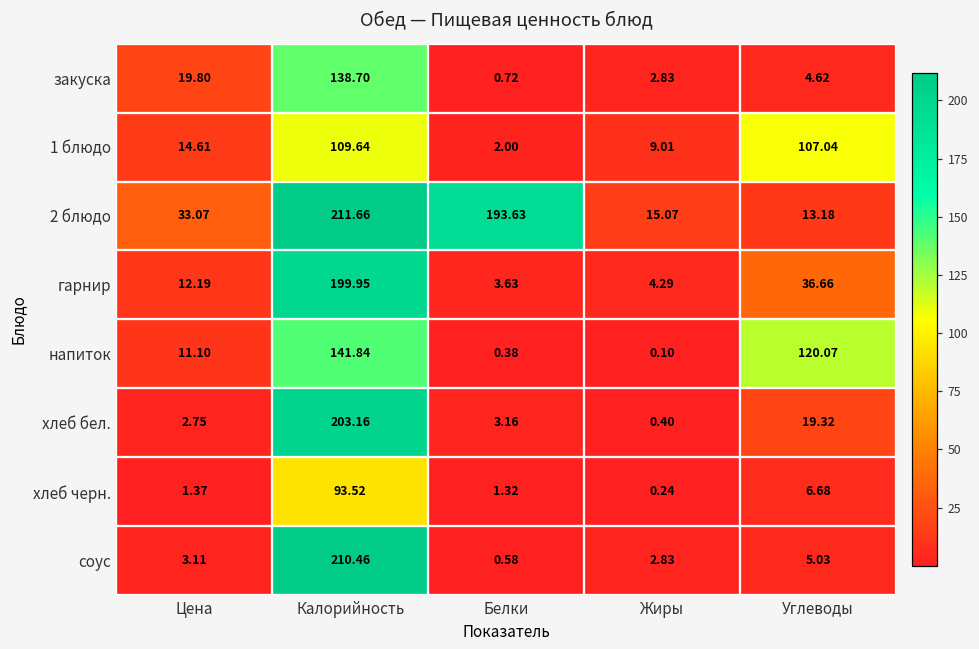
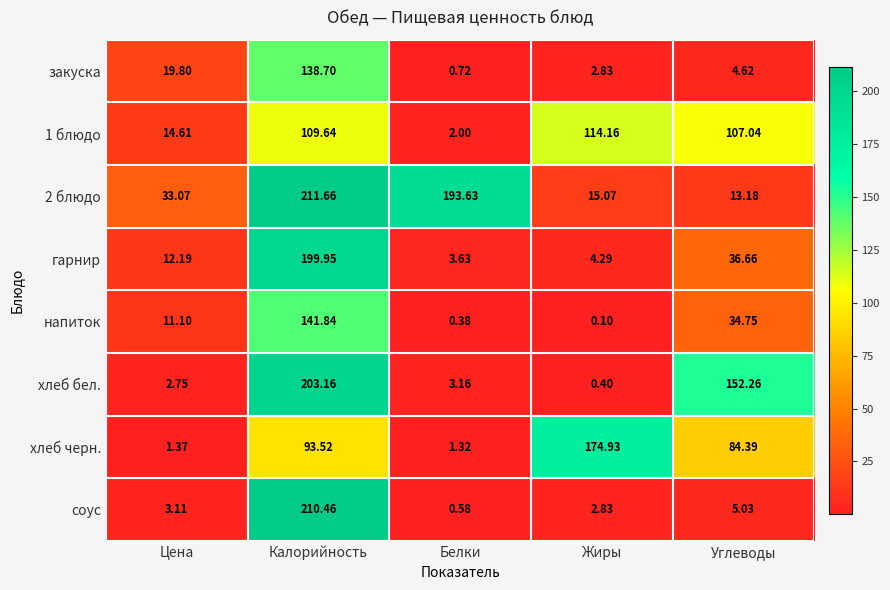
  {
    "закуска": {
      "Цена": 19.80,
      "Калорийность": 138.70,
      "Белки": 0.72,
      "Жиры": 2.83,
      "Углеводы": 4.62
    },
    "1 блюдо": {
      "Цена": 14.61,
      "Калорийность": 109.64,
      "Белки": 2.00,
-     "Жиры": 9.01,
+     "Жиры": 114.16,
      "Углеводы": 107.04
    },
    "2 блюдо": {
      "Цена": 33.07,
      "Калорийность": 211.66,
      "Белки": 193.63,
      "Жиры": 15.07,
      "Углеводы": 13.18
    },
    "гарнир": {
      "Цена": 12.19,
      "Калорийность": 199.95,
      "Белки": 3.63,
      "Жиры": 4.29,
      "Углеводы": 36.66
    },
    "напиток": {
      "Цена": 11.10,
      "Калорийность": 141.84,
      "Белки": 0.38,
      "Жиры": 0.10,
-     "Углеводы": 120.07
+     "Углеводы": 34.75
    },
    "хлеб бел.": {
      "Цена": 2.75,
      "Калорийность": 203.16,
      "Белки": 3.16,
      "Жиры": 0.40,
-     "Углеводы": 19.32
+     "Углеводы": 152.26
    },
    "хлеб черн.": {
      "Цена": 1.37,
      "Калорийность": 93.52,
      "Белки": 1.32,
-     "Жиры": 0.24,
-     "Углеводы": 6.68
+     "Жиры": 174.93,
+     "Углеводы": 84.39
    },
    "соус": {
      "Цена": 3.11,
      "Калорийность": 210.46,
      "Белки": 0.58,
      "Жиры": 2.83,
      "Углеводы": 5.03
    }
  }
